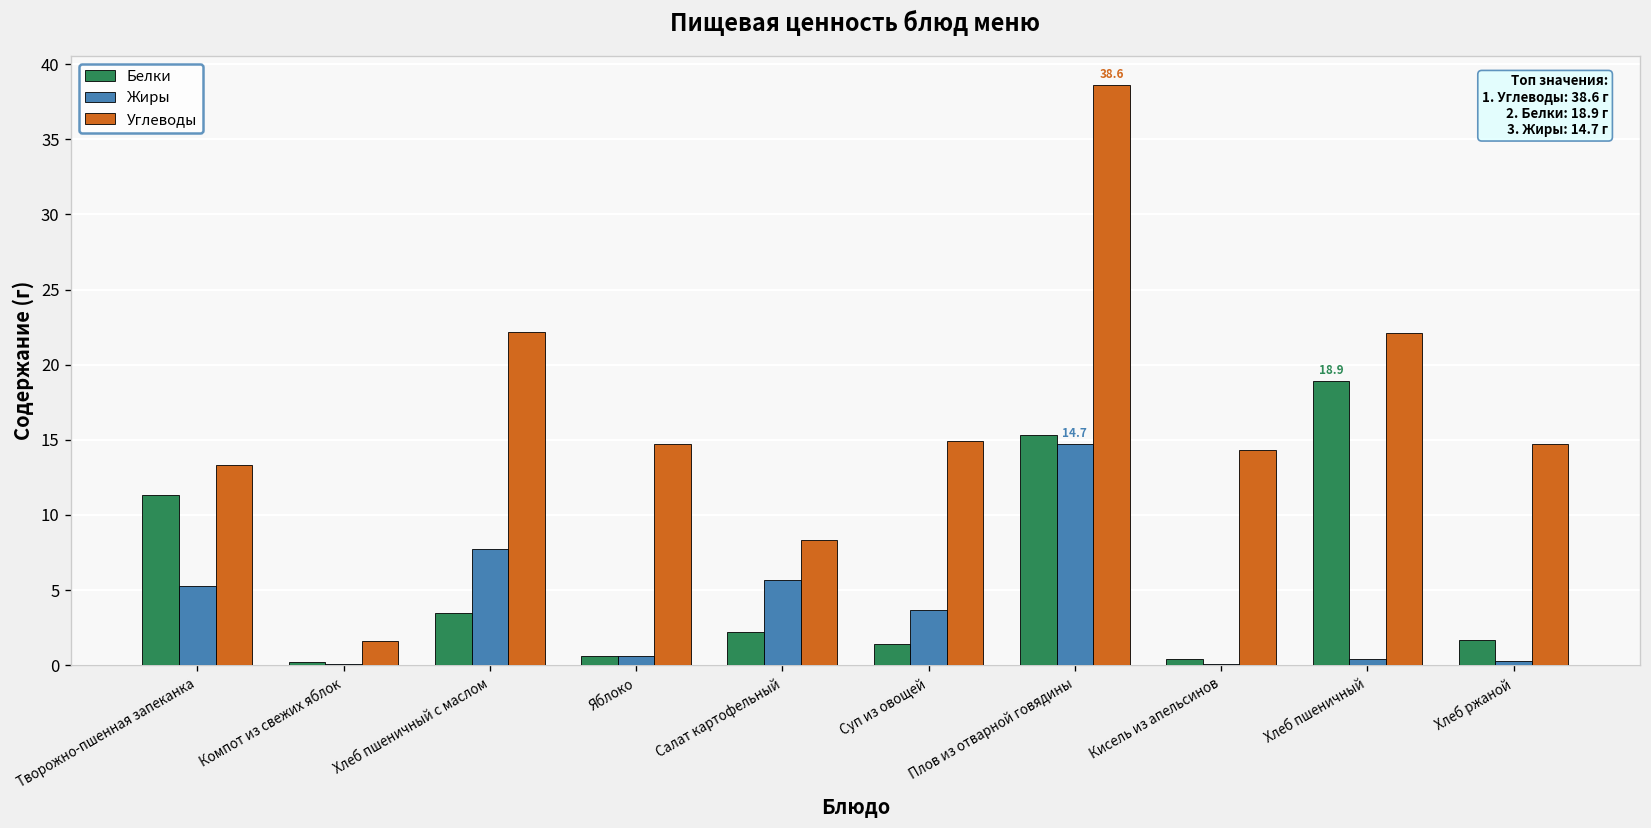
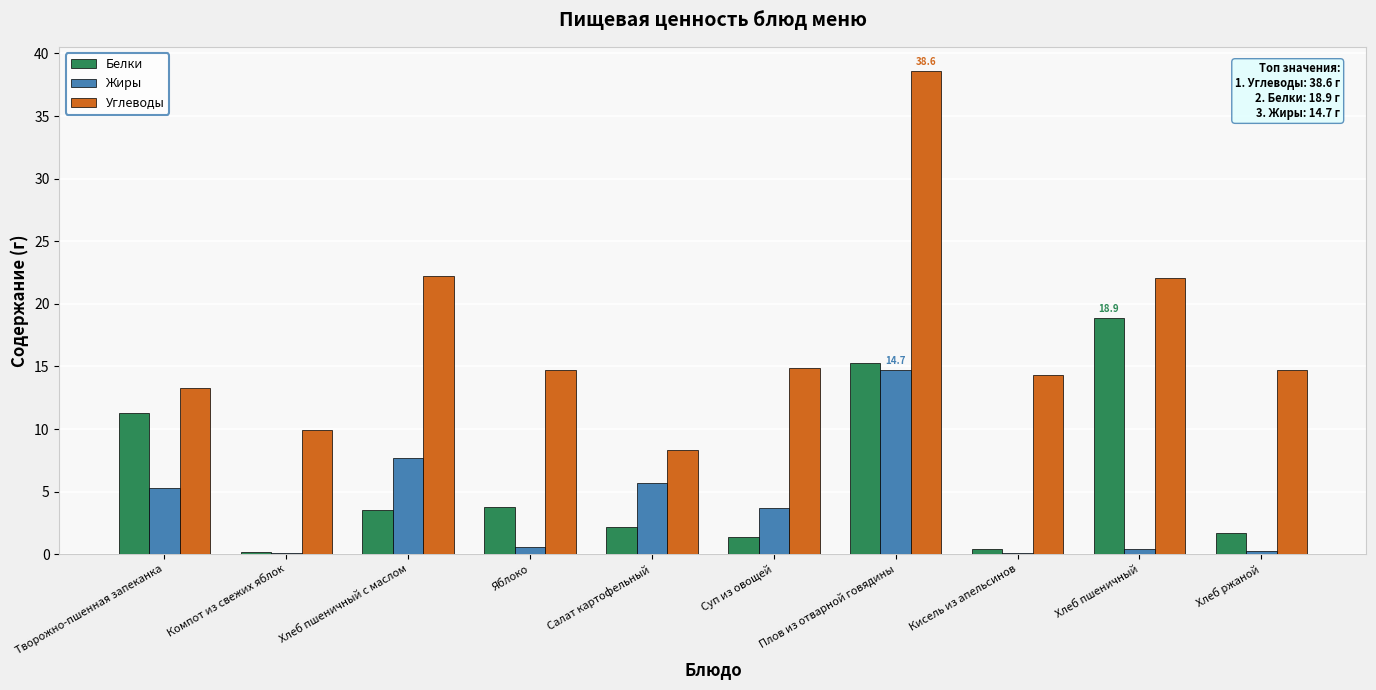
  {
    "Белки": {
      "Творожно-пшенная запеканка": 11.3,
      "Компот из свежих яблок": 0.2,
      "Хлеб пшеничный с маслом": 3.5,
-     "Яблоко": 0.6,
+     "Яблоко": 3.8,
      "Салат картофельный": 2.2,
      "Суп из овощей": 1.4,
      "Плов из отварной говядины": 15.3,
      "Кисель из апельсинов": 0.4,
      "Хлеб ржаной": 1.7
    },
    "Жиры": {
      "Плов из отварной говядины": 14.7
    },
    "Углеводы": {
      "Творожно-пшенная запеканка": 13.3,
-     "Компот из свежих яблок": 1.6,
+     "Компот из свежих яблок": 9.9,
      "Хлеб пшеничный с маслом": 22.2,
      "Яблоко": 14.7,
      "Салат картофельный": 8.3,
      "Суп из овощей": 14.9,
      "Кисель из апельсинов": 14.3,
      "Хлеб пшеничный": 22.1,
      "Хлеб ржаной": 14.7
    }
  }
